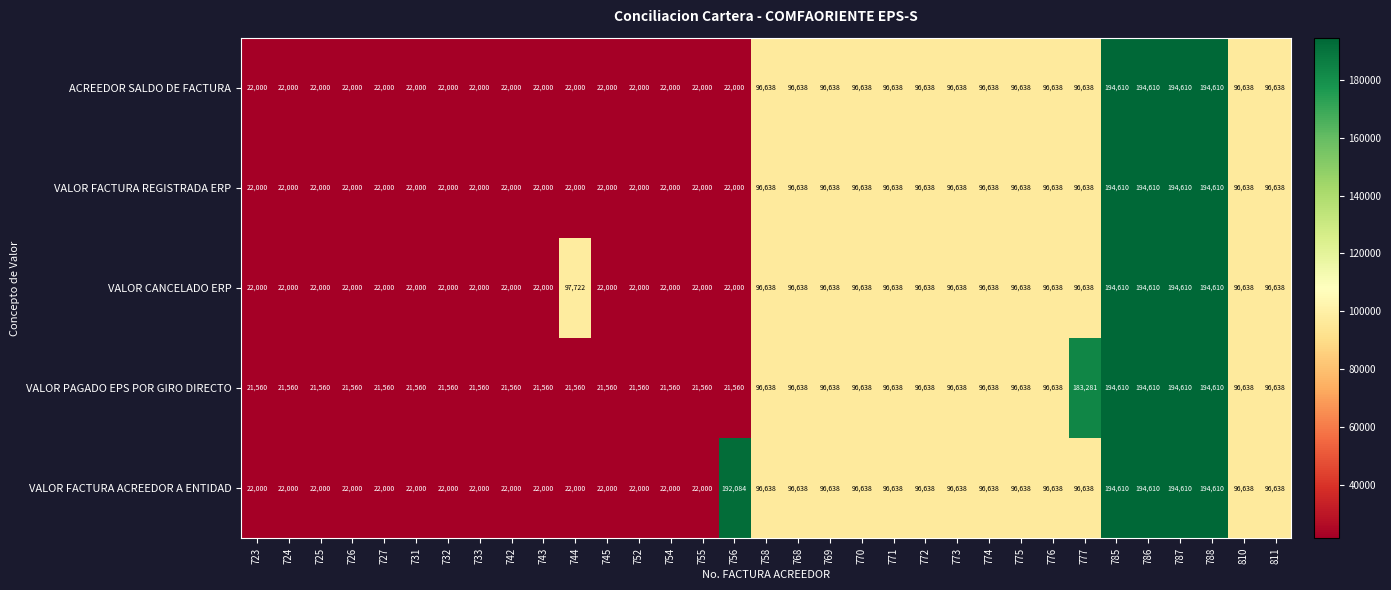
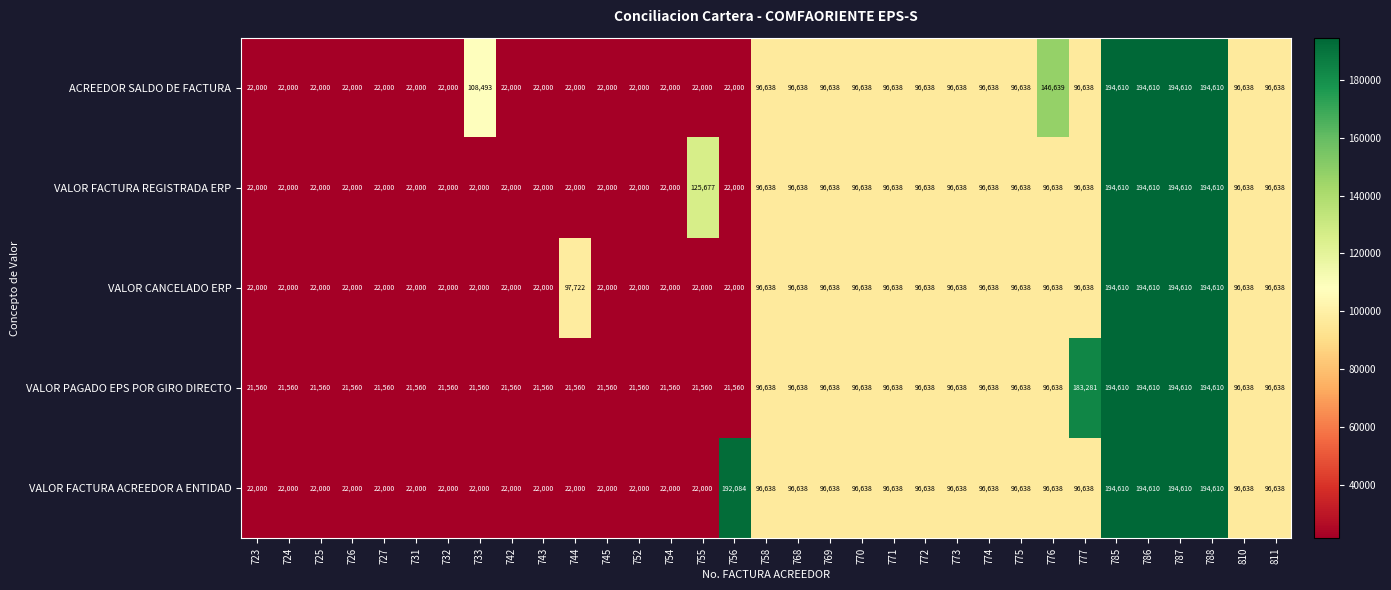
  {
    "ACREEDOR SALDO DE FACTURA": {
      "723": "22,000",
      "724": "22,000",
      "725": "22,000",
      "726": "22,000",
      "727": "22,000",
      "731": "22,000",
      "732": "22,000",
-     "733": "22,000",
+     "733": "108,493",
      "742": "22,000",
      "743": "22,000",
      "744": "22,000",
      "745": "22,000",
      "752": "22,000",
      "754": "22,000",
      "755": "22,000",
      "756": "22,000",
      "758": "96,638",
      "768": "96,638",
      "769": "96,638",
      "770": "96,638",
      "771": "96,638",
      "772": "96,638",
      "773": "96,638",
      "774": "96,638",
      "775": "96,638",
-     "776": "96,638",
+     "776": "146,639",
      "777": "96,638",
      "785": "194,610",
      "786": "194,610",
      "787": "194,610",
      "788": "194,610",
      "810": "96,638",
      "811": "96,638"
    },
    "VALOR FACTURA REGISTRADA ERP": {
      "723": "22,000",
      "724": "22,000",
      "725": "22,000",
      "726": "22,000",
      "727": "22,000",
      "731": "22,000",
      "732": "22,000",
      "733": "22,000",
      "742": "22,000",
      "743": "22,000",
      "744": "22,000",
      "745": "22,000",
      "752": "22,000",
      "754": "22,000",
-     "755": "22,000",
+     "755": "125,677",
      "756": "22,000",
      "758": "96,638",
      "768": "96,638",
      "769": "96,638",
      "770": "96,638",
      "771": "96,638",
      "772": "96,638",
      "773": "96,638",
      "774": "96,638",
      "775": "96,638",
      "776": "96,638",
      "777": "96,638",
      "785": "194,610",
      "786": "194,610",
      "787": "194,610",
      "788": "194,610",
      "810": "96,638",
      "811": "96,638"
    },
    "VALOR CANCELADO ERP": {
      "723": "22,000",
      "724": "22,000",
      "725": "22,000",
      "726": "22,000",
      "727": "22,000",
      "731": "22,000",
      "732": "22,000",
      "733": "22,000",
      "742": "22,000",
      "743": "22,000",
      "744": "97,722",
      "745": "22,000",
      "752": "22,000",
      "754": "22,000",
      "755": "22,000",
      "756": "22,000",
      "758": "96,638",
      "768": "96,638",
      "769": "96,638",
      "770": "96,638",
      "771": "96,638",
      "772": "96,638",
      "773": "96,638",
      "774": "96,638",
      "775": "96,638",
      "776": "96,638",
      "777": "96,638",
      "785": "194,610",
      "786": "194,610",
      "787": "194,610",
      "788": "194,610",
      "810": "96,638",
      "811": "96,638"
    },
    "VALOR PAGADO EPS POR GIRO DIRECTO": {
      "723": "21,560",
      "724": "21,560",
      "725": "21,560",
      "726": "21,560",
      "727": "21,560",
      "731": "21,560",
      "732": "21,560",
      "733": "21,560",
      "742": "21,560",
      "743": "21,560",
      "744": "21,560",
      "745": "21,560",
      "752": "21,560",
      "754": "21,560",
      "755": "21,560",
      "756": "21,560",
      "758": "96,638",
      "768": "96,638",
      "769": "96,638",
      "770": "96,638",
      "771": "96,638",
      "772": "96,638",
      "773": "96,638",
      "774": "96,638",
      "775": "96,638",
      "776": "96,638",
      "777": "183,281",
      "785": "194,610",
      "786": "194,610",
      "787": "194,610",
      "788": "194,610",
      "810": "96,638",
      "811": "96,638"
    },
    "VALOR FACTURA ACREEDOR A ENTIDAD": {
      "723": "22,000",
      "724": "22,000",
      "725": "22,000",
      "726": "22,000",
      "727": "22,000",
      "731": "22,000",
      "732": "22,000",
      "733": "22,000",
      "742": "22,000",
      "743": "22,000",
      "744": "22,000",
      "745": "22,000",
      "752": "22,000",
      "754": "22,000",
      "755": "22,000",
      "756": "192,084",
      "758": "96,638",
      "768": "96,638",
      "769": "96,638",
      "770": "96,638",
      "771": "96,638",
      "772": "96,638",
      "773": "96,638",
      "774": "96,638",
      "775": "96,638",
      "776": "96,638",
      "777": "96,638",
      "785": "194,610",
      "786": "194,610",
      "787": "194,610",
      "788": "194,610",
      "810": "96,638",
      "811": "96,638"
    }
  }
